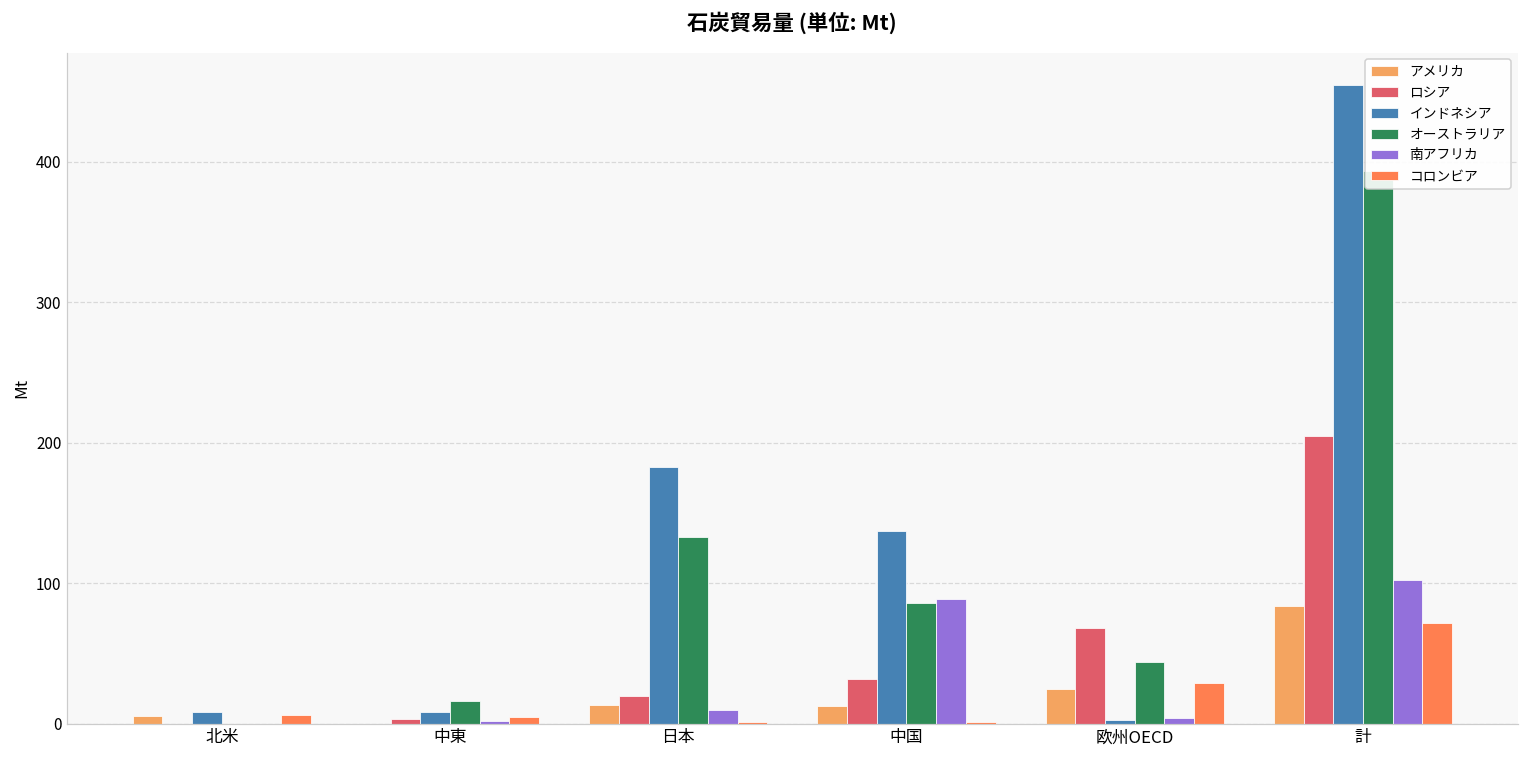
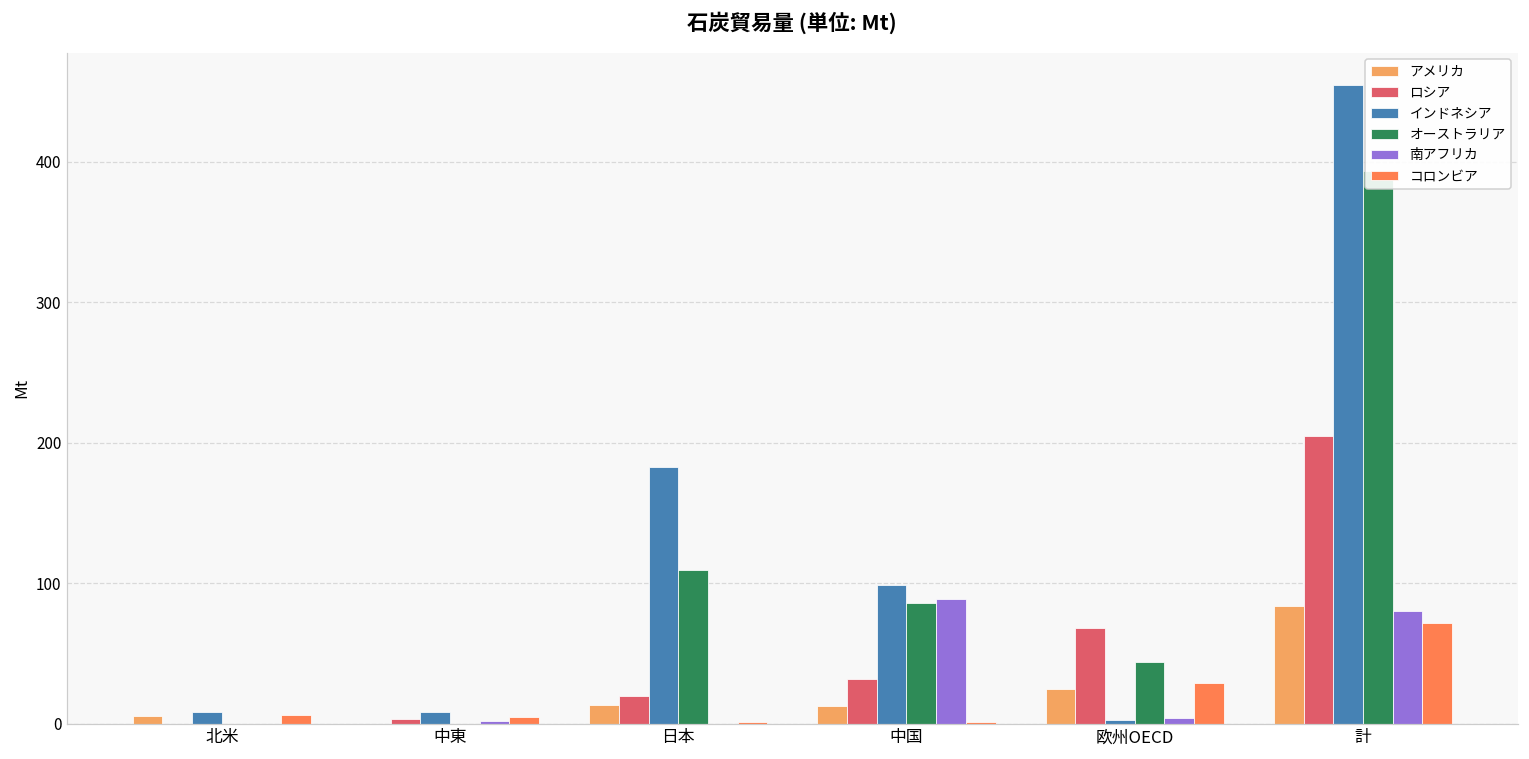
  {
    "インドネシア": {
      "北米": 8,
      "中東": 8,
      "日本": 183,
-     "中国": 138,
+     "中国": 99,
      "欧州OECD": 3,
      "計": 455
    },
    "オーストラリア": {
      "北米": 0,
-     "中東": 17,
-     "日本": 133,
+     "中東": 0,
+     "日本": 109,
      "中国": 86,
      "欧州OECD": 44
    },
    "南アフリカ": {
      "中東": 2,
-     "日本": 10,
+     "日本": 0,
      "中国": 89,
      "欧州OECD": 4,
-     "計": 102
+     "計": 81
    }
  }
